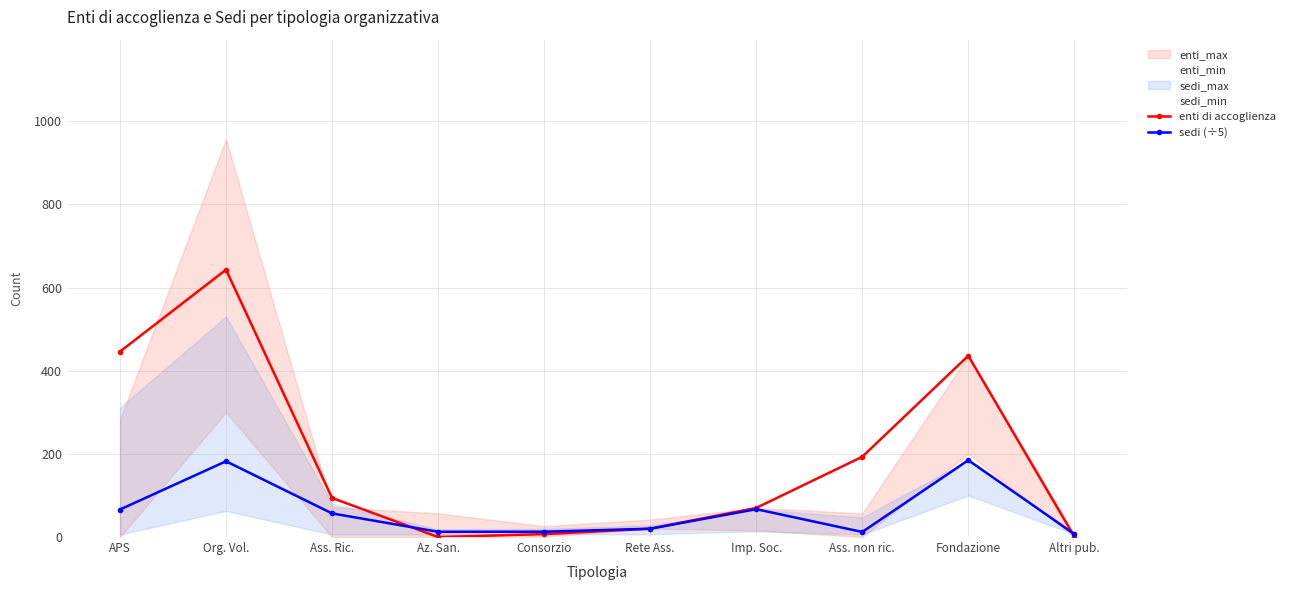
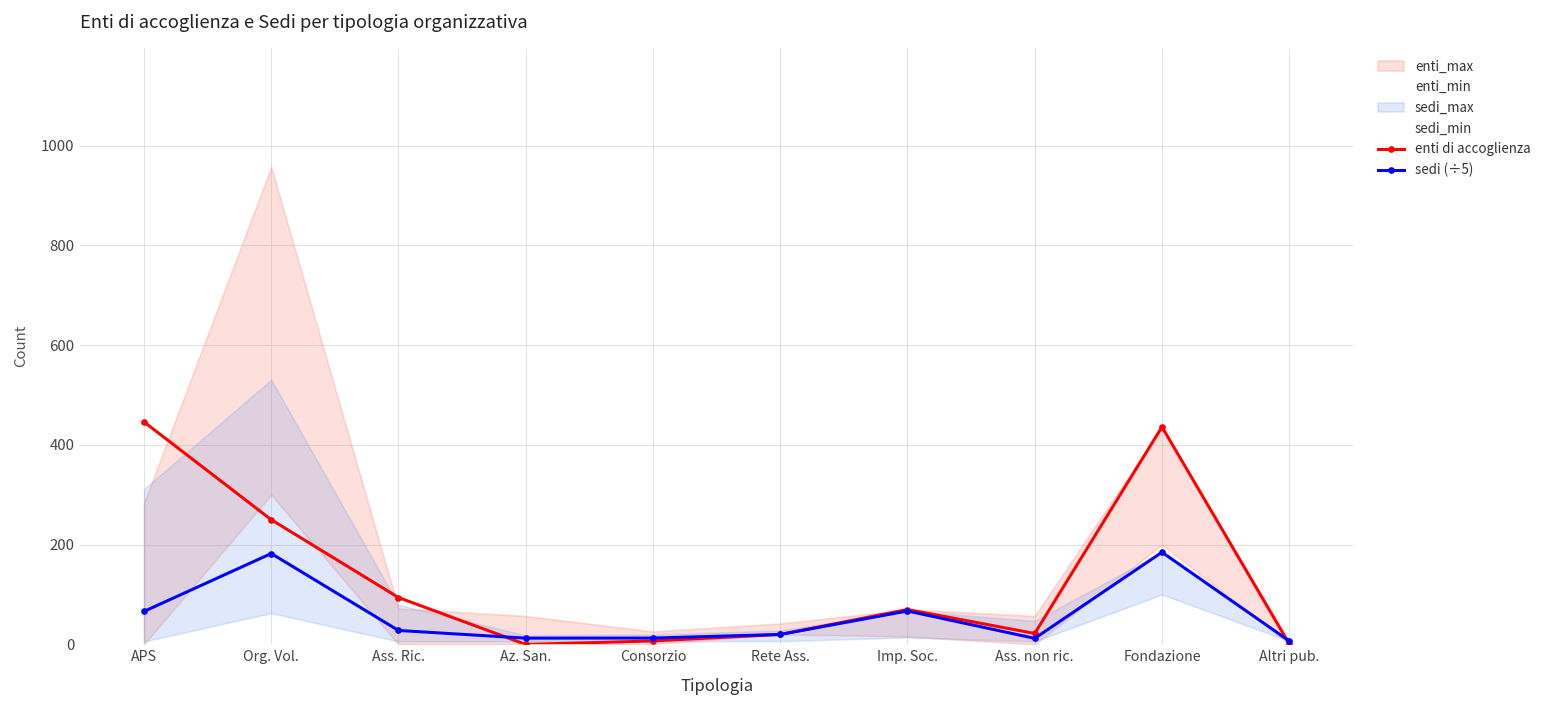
  {
    "enti di accoglienza": {
      "APS": 450,
-     "Org. Vol.": 640,
+     "Org. Vol.": 250,
      "Ass. Ric.": 90,
-     "Ass. non ric.": 190
+     "Ass. non ric.": 20
    },
    "sedi (÷5)": {
      "APS": 70,
      "Org. Vol.": 180,
-     "Ass. Ric.": 60
+     "Ass. Ric.": 30
    }
  }
